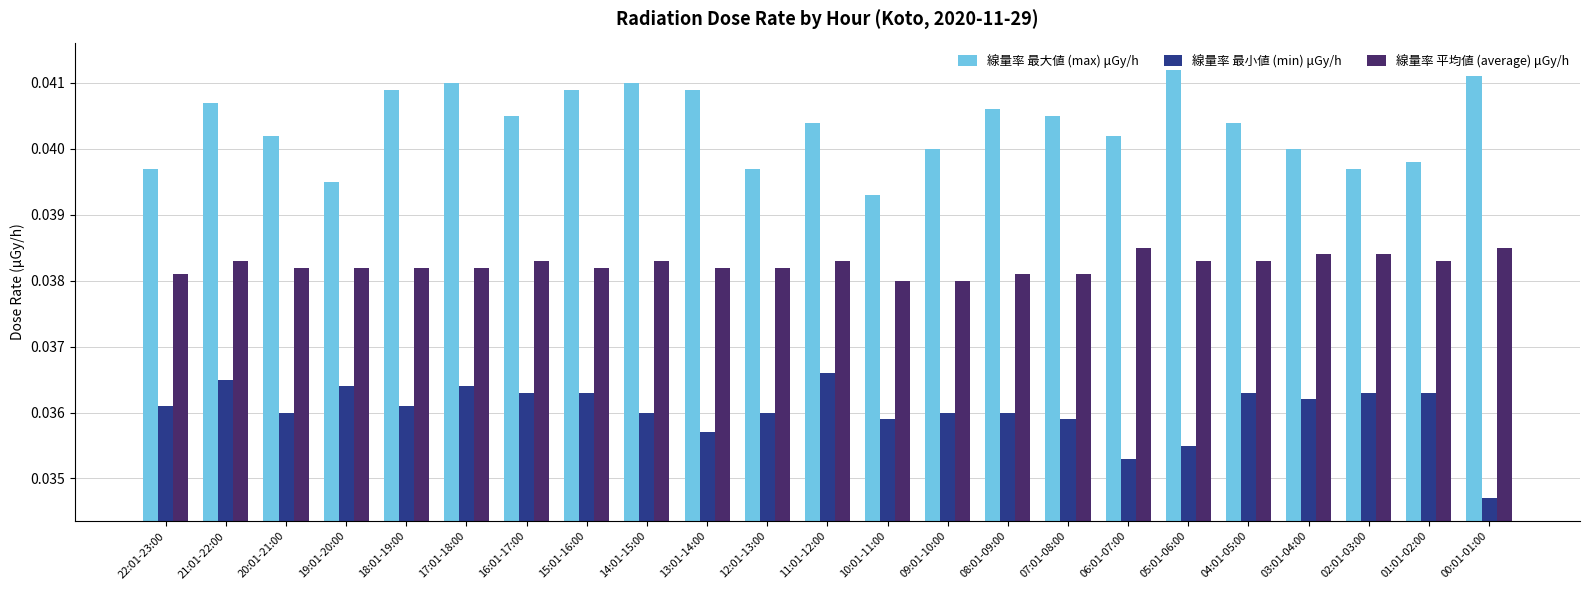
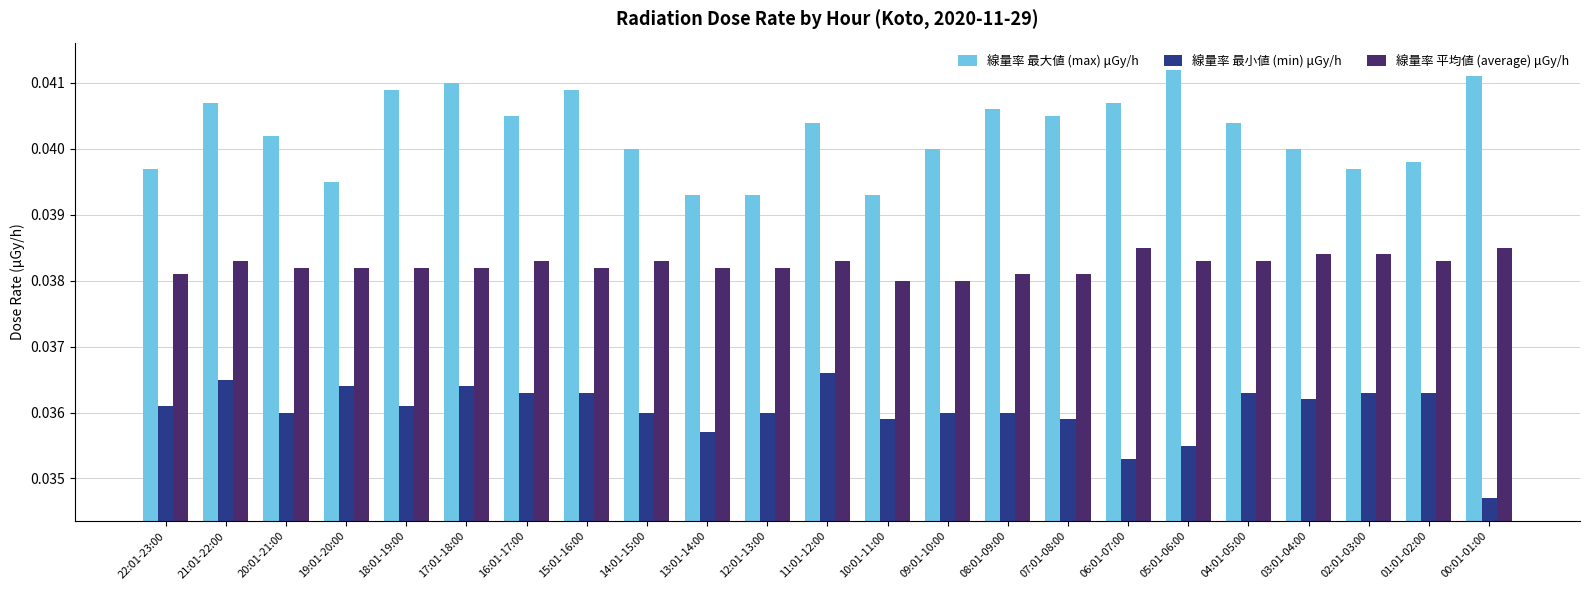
  {
    "線量率 最大値 (max) μGy/h": {
      "22:01-23:00": 0.0397,
      "21:01-22:00": 0.0407,
      "20:01-21:00": 0.0402,
      "19:01-20:00": 0.0395,
      "18:01-19:00": 0.0409,
      "17:01-18:00": 0.0410,
      "16:01-17:00": 0.0405,
      "15:01-16:00": 0.0409,
-     "14:01-15:00": 0.041,
-     "13:01-14:00": 0.0409,
-     "12:01-13:00": 0.0397,
+     "14:01-15:00": 0.040,
+     "13:01-14:00": 0.0393,
+     "12:01-13:00": 0.0393,
      "11:01-12:00": 0.0404,
      "10:01-11:00": 0.0393,
      "09:01-10:00": 0.0400,
      "08:01-09:00": 0.0406,
      "07:01-08:00": 0.0405,
-     "06:01-07:00": 0.0402,
+     "06:01-07:00": 0.0407,
      "05:01-06:00": 0.0412,
      "04:01-05:00": 0.0404,
      "03:01-04:00": 0.0400,
      "02:01-03:00": 0.0397,
      "01:01-02:00": 0.0398,
      "00:01-01:00": 0.0411
    }
  }
